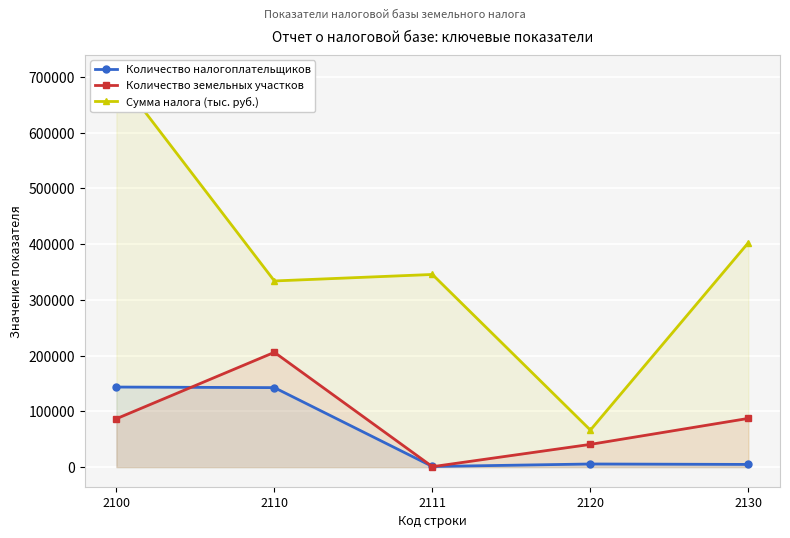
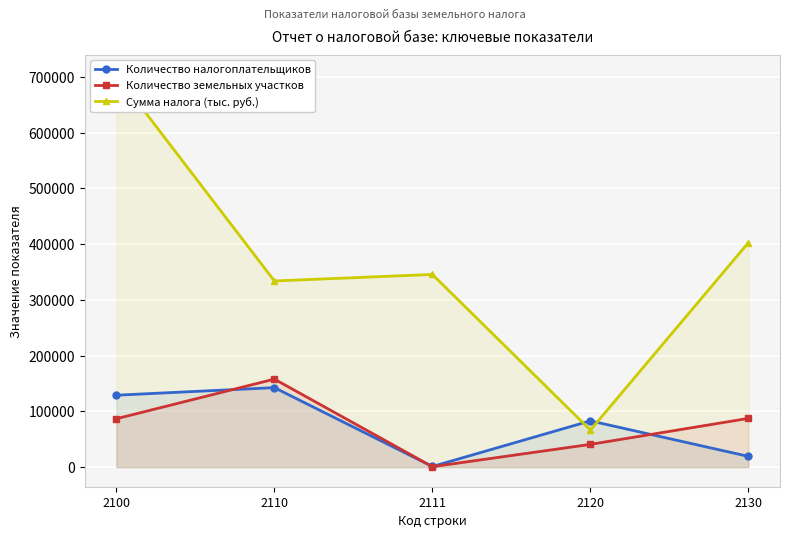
  {
    "Количество налогоплательщиков": {
-     "2100": 140000,
+     "2100": 130000,
      "2110": 140000,
-     "2120": 10000,
-     "2130": 0
+     "2120": 80000,
+     "2130": 20000
    },
    "Количество земельных участков": {
      "2100": 90000,
-     "2110": 210000,
+     "2110": 160000,
      "2120": 40000,
      "2130": 90000
    },
    "Сумма налога (тыс. руб.)": {
      "2110": 330000,
      "2111": 350000,
      "2120": 70000,
      "2130": 400000
    }
  }
